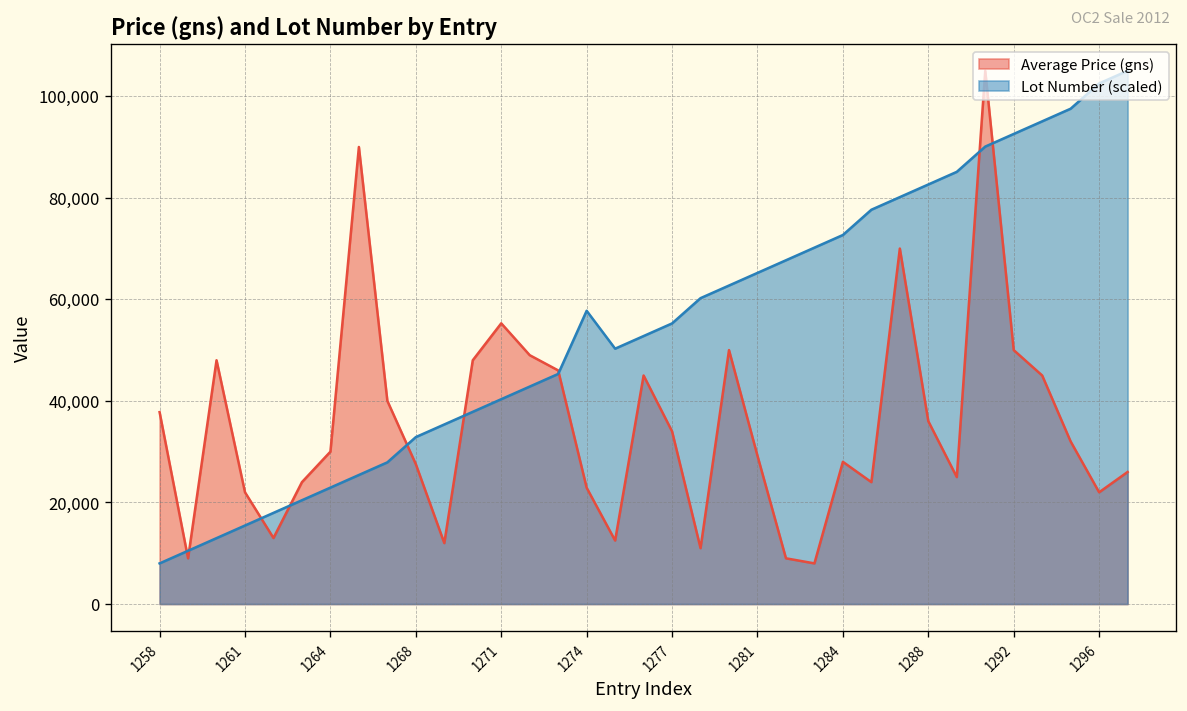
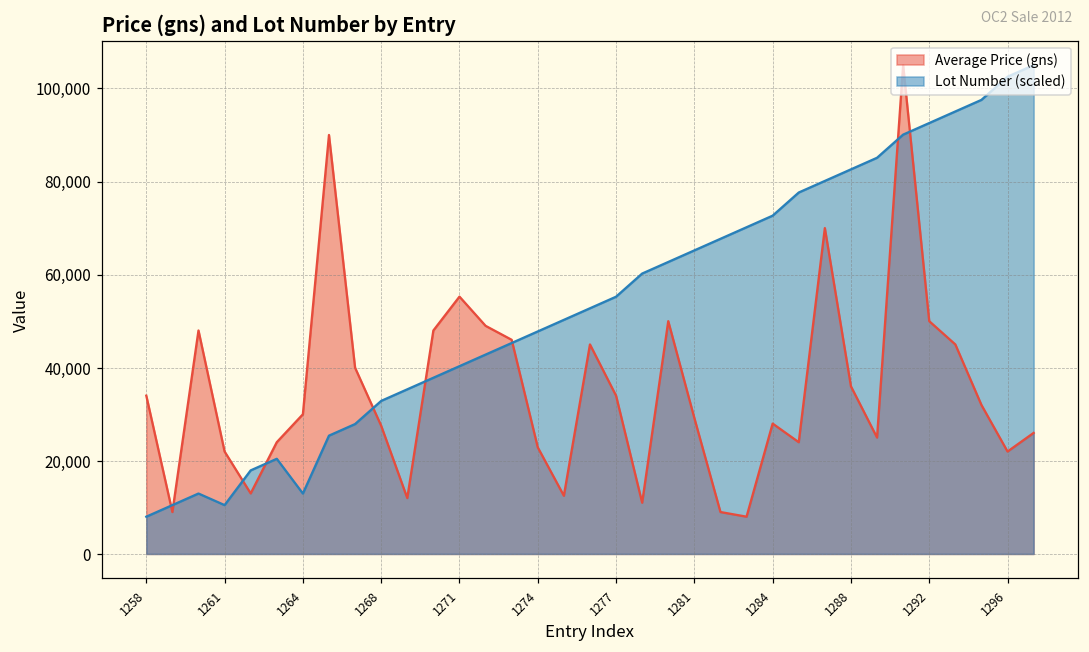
  {
    "Average Price (gns)": {
-     "1258": "38,000",
+     "1258": "34,000",
      "1261": "22,000",
      "1264": "30,000",
      "1268": "28,000",
      "1271": "55,000",
      "1274": "23,000",
      "1277": "34,000",
      "1281": "29,000",
      "1284": "28,000",
      "1288": "36,000",
      "1292": "50,000",
      "1296": "22,000"
    },
    "Lot Number (scaled)": {
      "1258": "8,000",
-     "1261": "15,000",
-     "1264": "23,000",
+     "1261": "10,000",
+     "1264": "13,000",
      "1268": "33,000",
      "1271": "40,000",
-     "1274": "58,000",
+     "1274": "48,000",
      "1277": "55,000",
      "1281": "65,000",
      "1284": "73,000",
      "1288": "83,000",
      "1292": "93,000"
    }
  }
